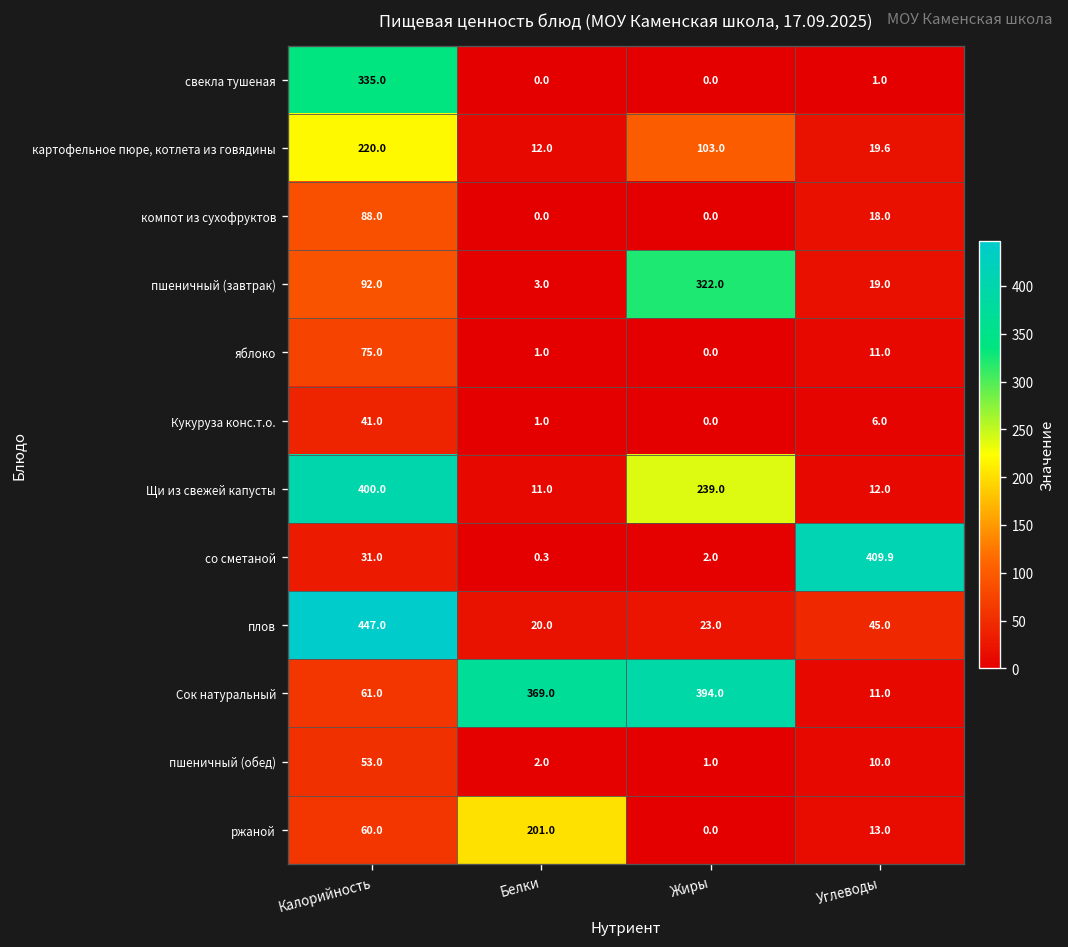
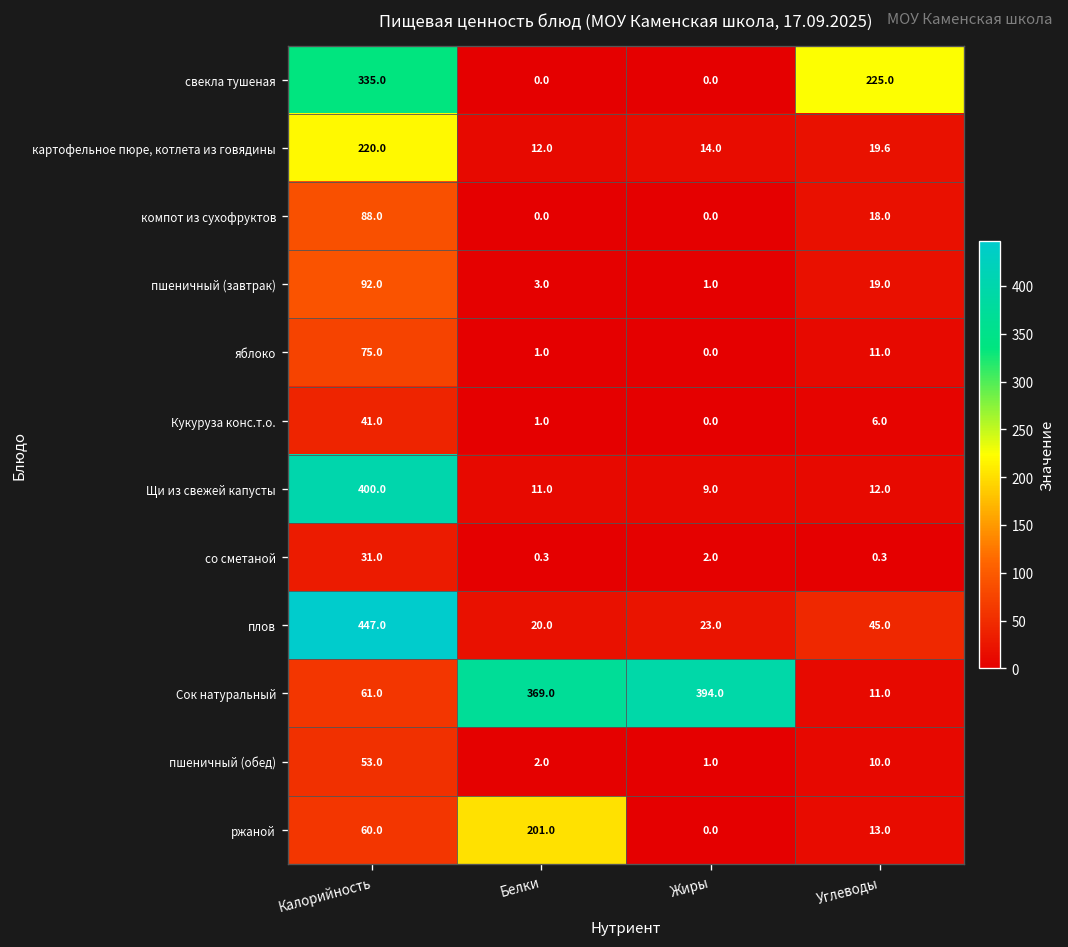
  {
    "свекла тушеная": {
      "Калорийность": 335.0,
      "Белки": 0.0,
      "Жиры": 0.0,
-     "Углеводы": 1.0
+     "Углеводы": 225.0
    },
    "картофельное пюре, котлета из говядины": {
      "Калорийность": 220.0,
      "Белки": 12.0,
-     "Жиры": 103.0,
+     "Жиры": 14.0,
      "Углеводы": 19.6
    },
    "компот из сухофруктов": {
      "Калорийность": 88.0,
      "Белки": 0.0,
      "Жиры": 0.0,
      "Углеводы": 18.0
    },
    "пшеничный (завтрак)": {
      "Калорийность": 92.0,
      "Белки": 3.0,
-     "Жиры": 322.0,
+     "Жиры": 1.0,
      "Углеводы": 19.0
    },
    "яблоко": {
      "Калорийность": 75.0,
      "Белки": 1.0,
      "Жиры": 0.0,
      "Углеводы": 11.0
    },
    "Кукуруза конс.т.о.": {
      "Калорийность": 41.0,
      "Белки": 1.0,
      "Жиры": 0.0,
      "Углеводы": 6.0
    },
    "Щи из свежей капусты": {
      "Калорийность": 400.0,
      "Белки": 11.0,
-     "Жиры": 239.0,
+     "Жиры": 9.0,
      "Углеводы": 12.0
    },
    "со сметаной": {
      "Калорийность": 31.0,
      "Белки": 0.3,
      "Жиры": 2.0,
-     "Углеводы": 409.9
+     "Углеводы": 0.3
    },
    "плов": {
      "Калорийность": 447.0,
      "Белки": 20.0,
      "Жиры": 23.0,
      "Углеводы": 45.0
    },
    "Сок натуральный": {
      "Калорийность": 61.0,
      "Белки": 369.0,
      "Жиры": 394.0,
      "Углеводы": 11.0
    },
    "пшеничный (обед)": {
      "Калорийность": 53.0,
      "Белки": 2.0,
      "Жиры": 1.0,
      "Углеводы": 10.0
    },
    "ржаной": {
      "Калорийность": 60.0,
      "Белки": 201.0,
      "Жиры": 0.0,
      "Углеводы": 13.0
    }
  }
